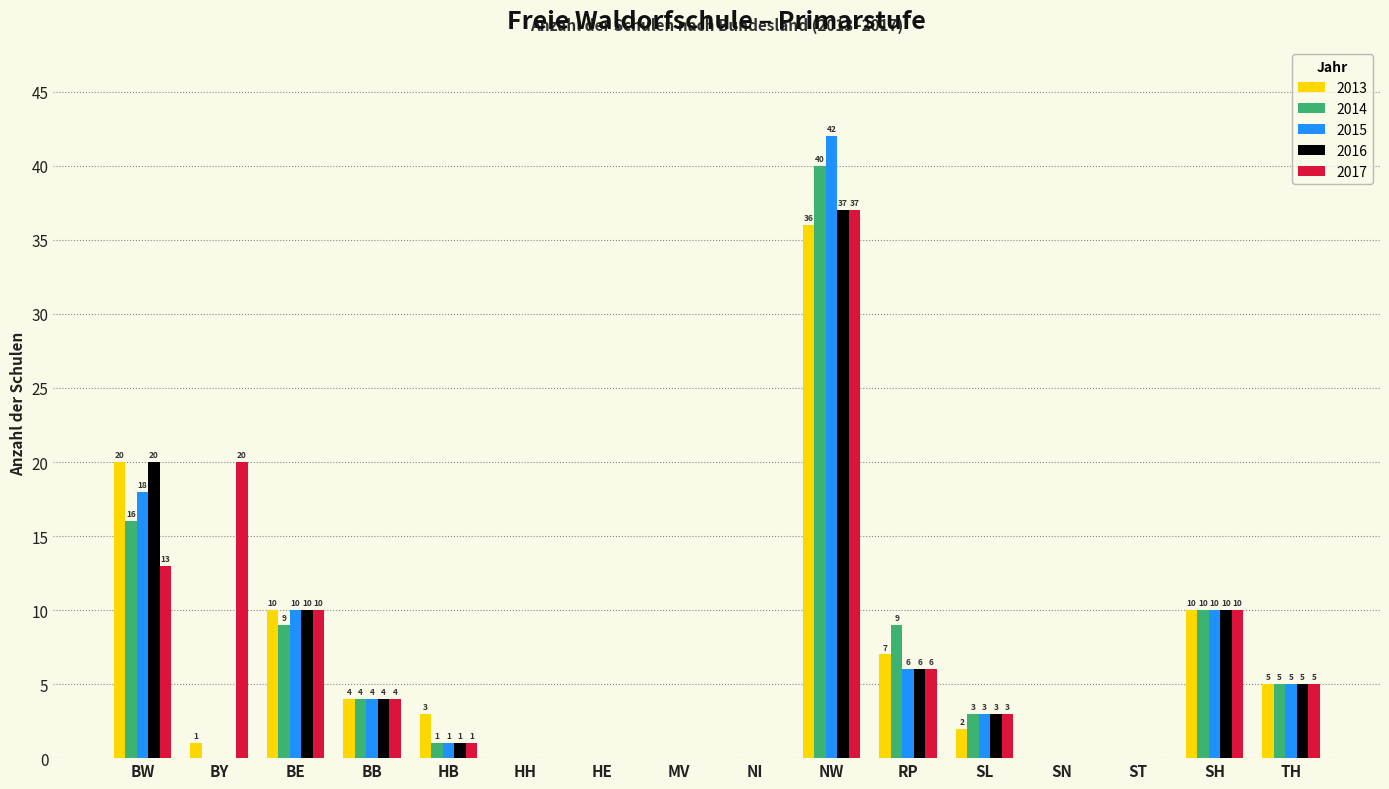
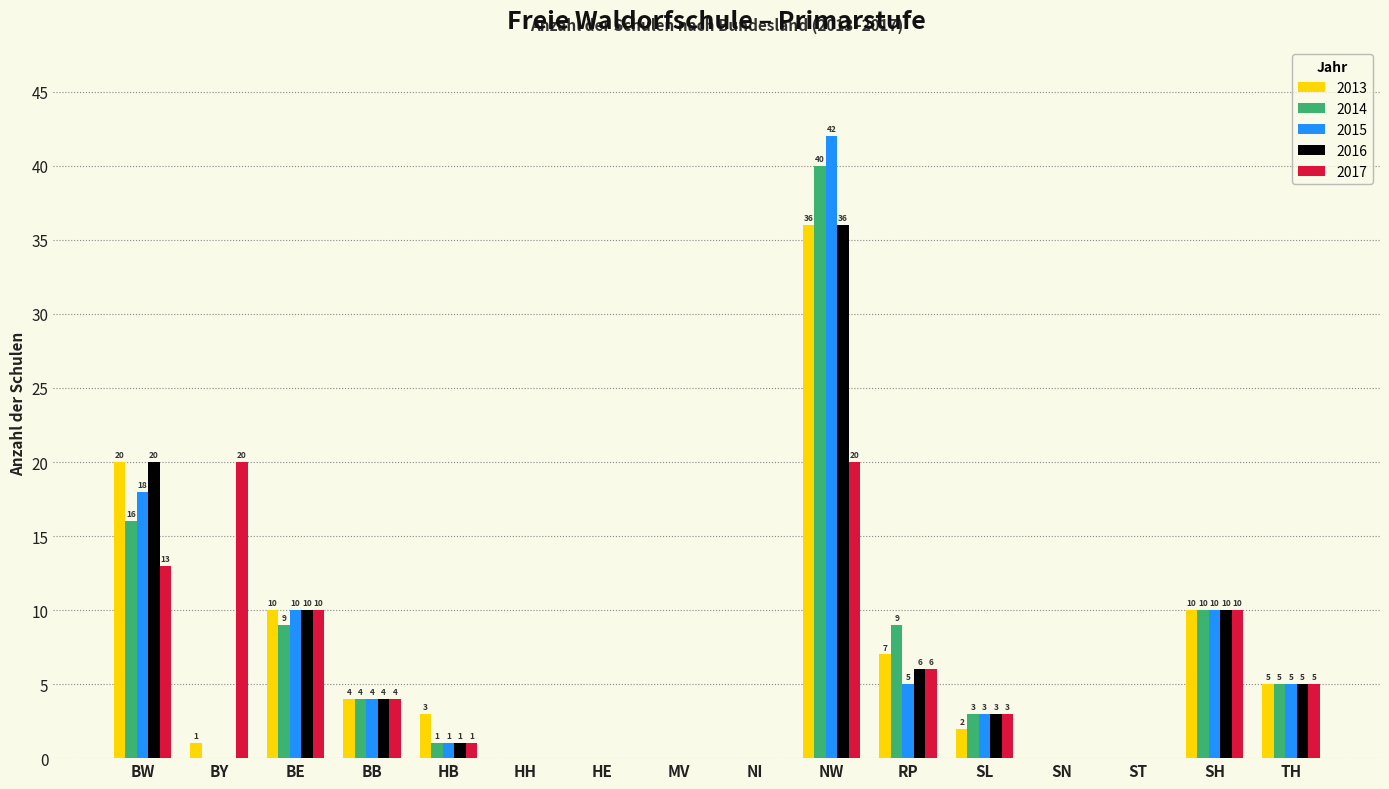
  {
    "2013": {
      "BW": 20,
      "BY": 1,
      "BE": 10,
      "BB": 4,
      "HB": 3,
      "NW": 36,
      "RP": 7,
      "SL": 2,
      "SH": 10,
      "TH": 5
    },
    "2014": {
      "BW": 16,
      "BE": 9,
      "BB": 4,
      "HB": 1,
      "NW": 40,
      "RP": 9,
      "SL": 3,
      "SH": 10,
      "TH": 5
    },
    "2015": {
      "BW": 18,
      "BE": 10,
      "BB": 4,
      "HB": 1,
      "NW": 42,
-     "RP": 6,
+     "RP": 5,
      "SL": 3,
      "SH": 10,
      "TH": 5
    },
    "2016": {
      "BW": 20,
      "BE": 10,
      "BB": 4,
      "HB": 1,
-     "NW": 37,
+     "NW": 36,
      "RP": 6,
      "SL": 3,
      "SH": 10,
      "TH": 5
    },
    "2017": {
      "BW": 13,
      "BY": 20,
      "BE": 10,
      "BB": 4,
      "HB": 1,
-     "NW": 37,
+     "NW": 20,
      "RP": 6,
      "SL": 3,
      "SH": 10,
      "TH": 5
    }
  }
